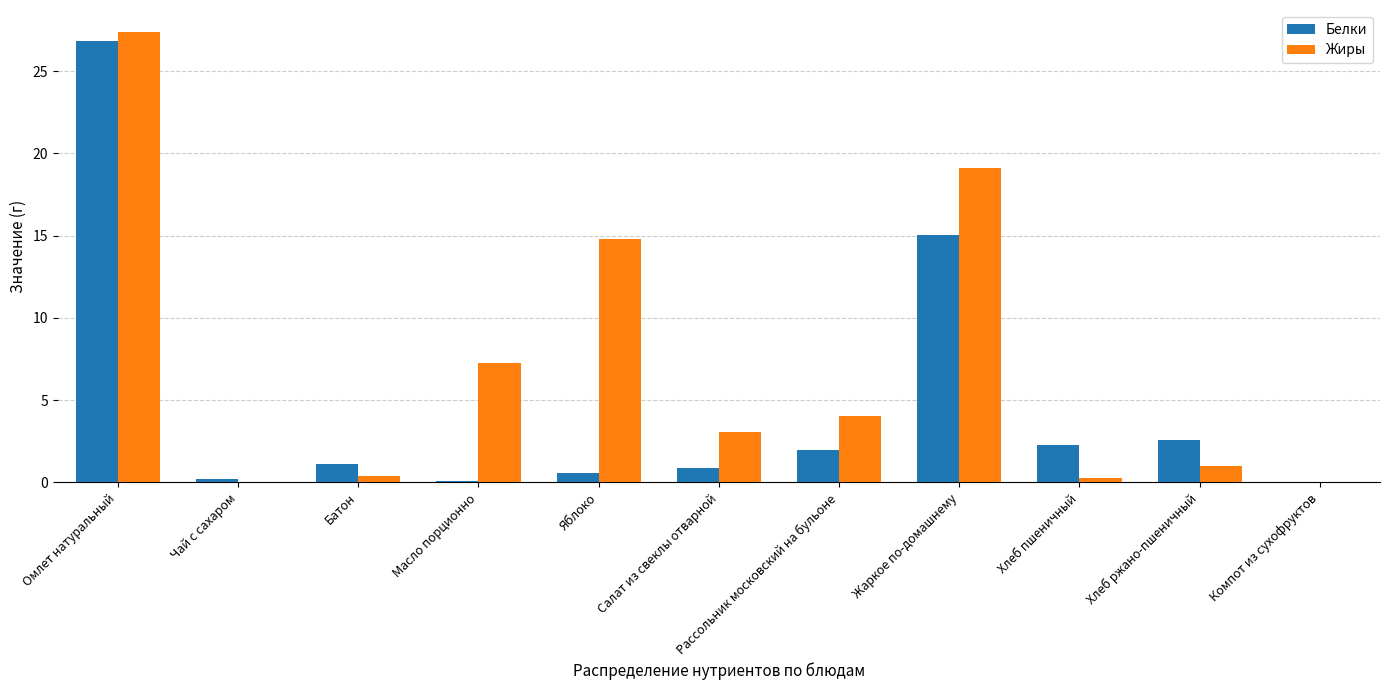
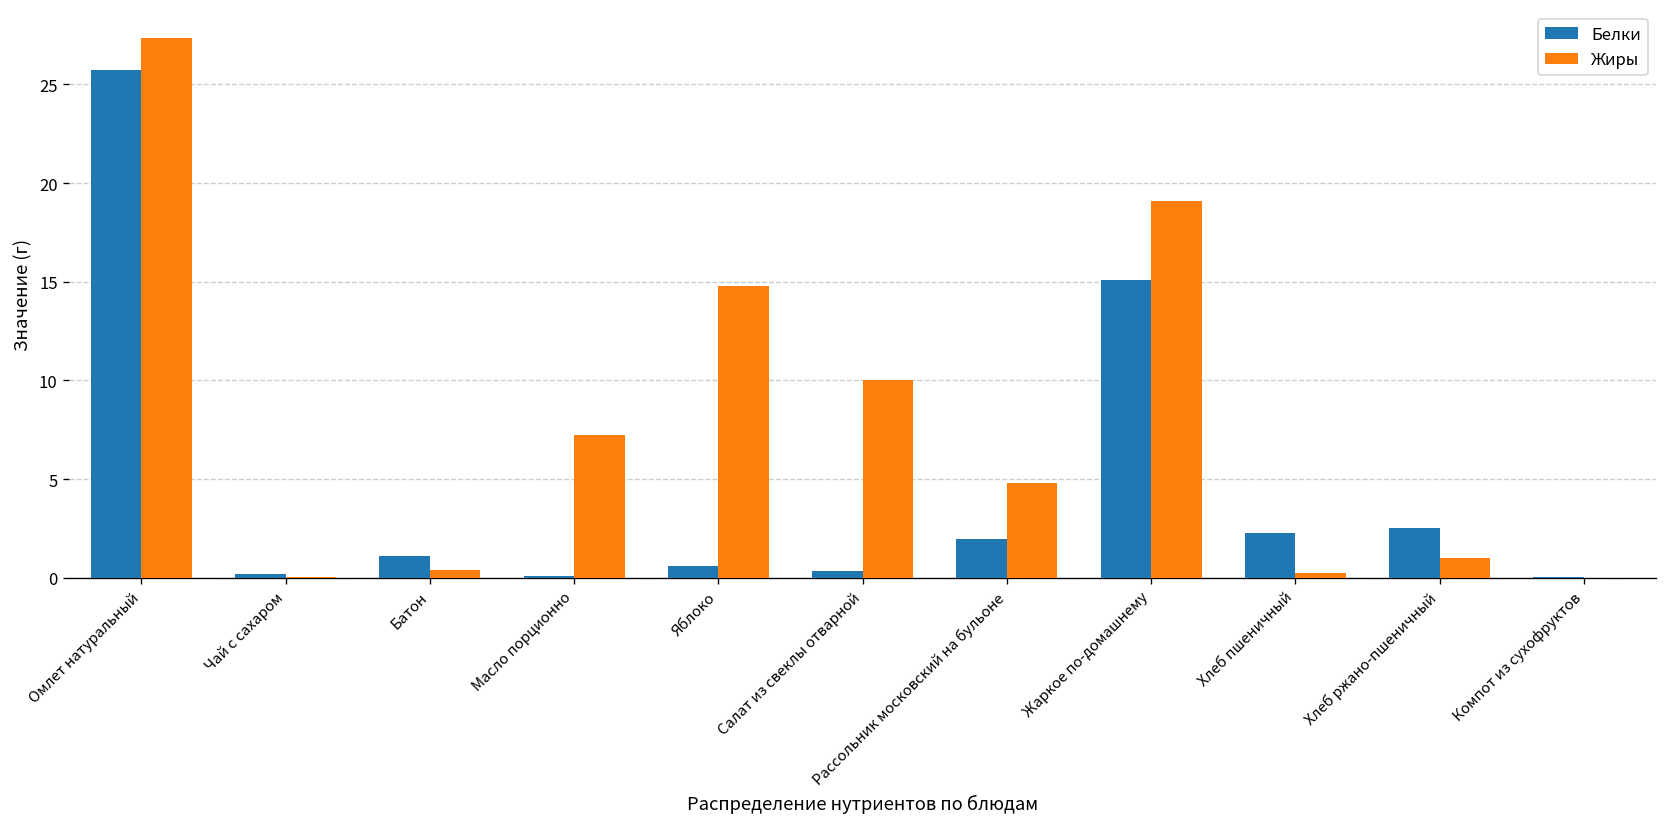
  {
    "Белки": {
-     "Омлет натуральный": 26.8,
+     "Омлет натуральный": 25.7,
      "Чай с сахаром": 0.2,
      "Батон": 1.1,
      "Яблоко": 0.6,
-     "Салат из свеклы отварной": 0.9,
+     "Салат из свеклы отварной": 0.4,
      "Рассольник московский на бульоне": 2.0,
      "Жаркое по-домашнему": 15.1,
      "Хлеб пшеничный": 2.3,
      "Хлеб ржано-пшеничный": 2.6
    },
    "Жиры": {
      "Омлет натуральный": 27.4,
      "Батон": 0.4,
      "Масло порционно": 7.3,
      "Яблоко": 14.8,
-     "Салат из свеклы отварной": 3.1,
-     "Рассольник московский на бульоне": 4.0,
+     "Салат из свеклы отварной": 10.0,
+     "Рассольник московский на бульоне": 4.8,
      "Жаркое по-домашнему": 19.1,
      "Хлеб пшеничный": 0.2,
      "Хлеб ржано-пшеничный": 1.0
    }
  }
